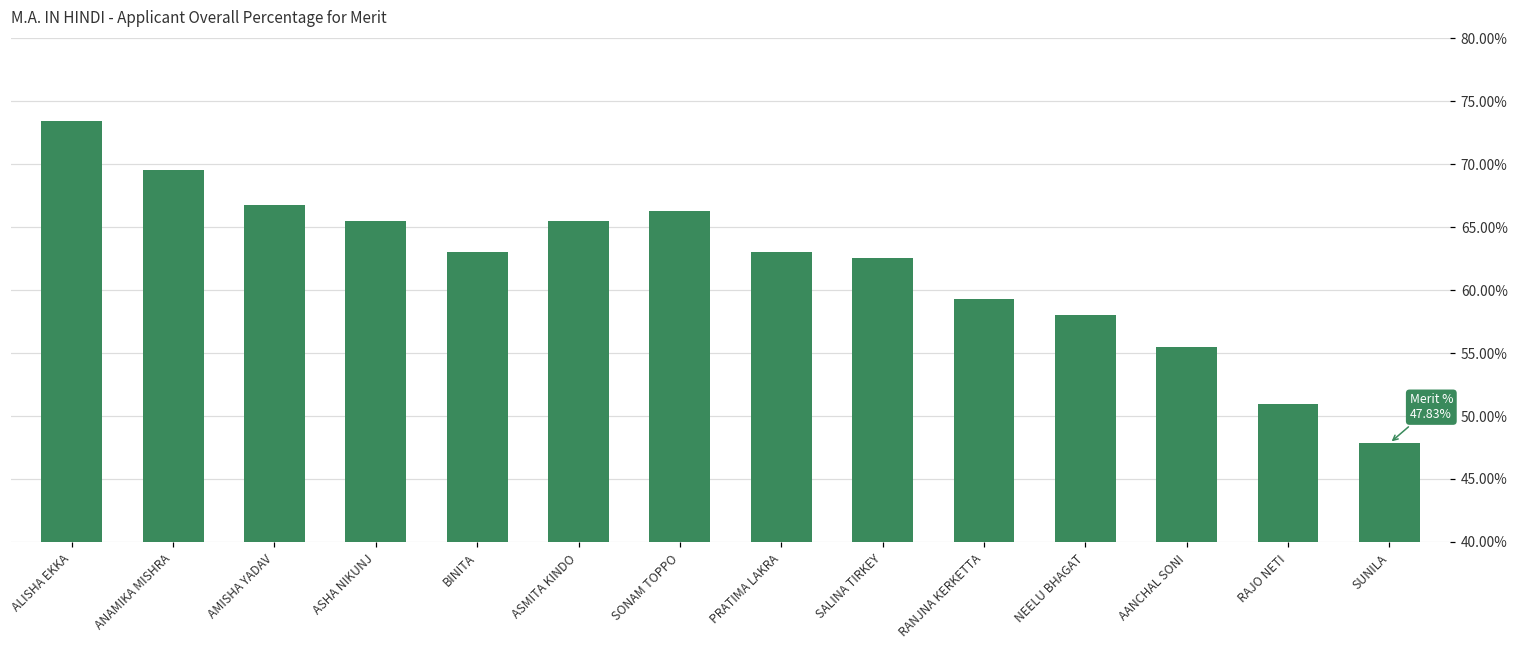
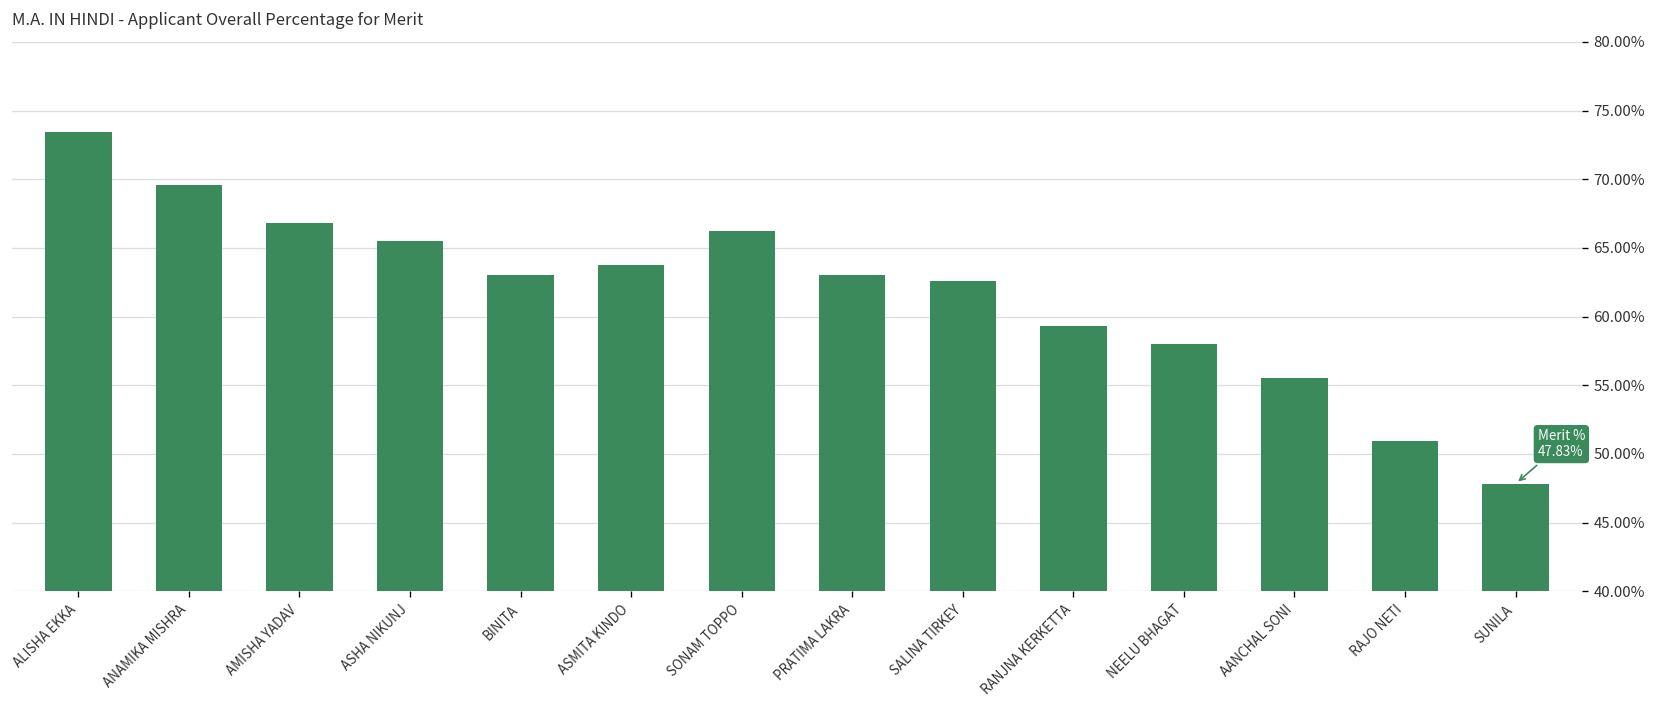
  {
    "ALISHA EKKA": "73.4%",
    "ANAMIKA MISHRA": "69.6%",
    "AMISHA YADAV": "66.8%",
    "ASHA NIKUNJ": "65.5%",
    "BINITA": "63.0%",
-   "ASMITA KINDO": "65.5%",
+   "ASMITA KINDO": "63.8%",
    "SONAM TOPPO": "66.3%",
    "PRATIMA LAKRA": "63.0%",
    "SALINA TIRKEY": "62.6%",
    "RANJNA KERKETTA": "59.3%",
    "NEELU BHAGAT": "58.0%",
    "AANCHAL SONI": "55.5%",
    "RAJO NETI": "50.9%"
  }
